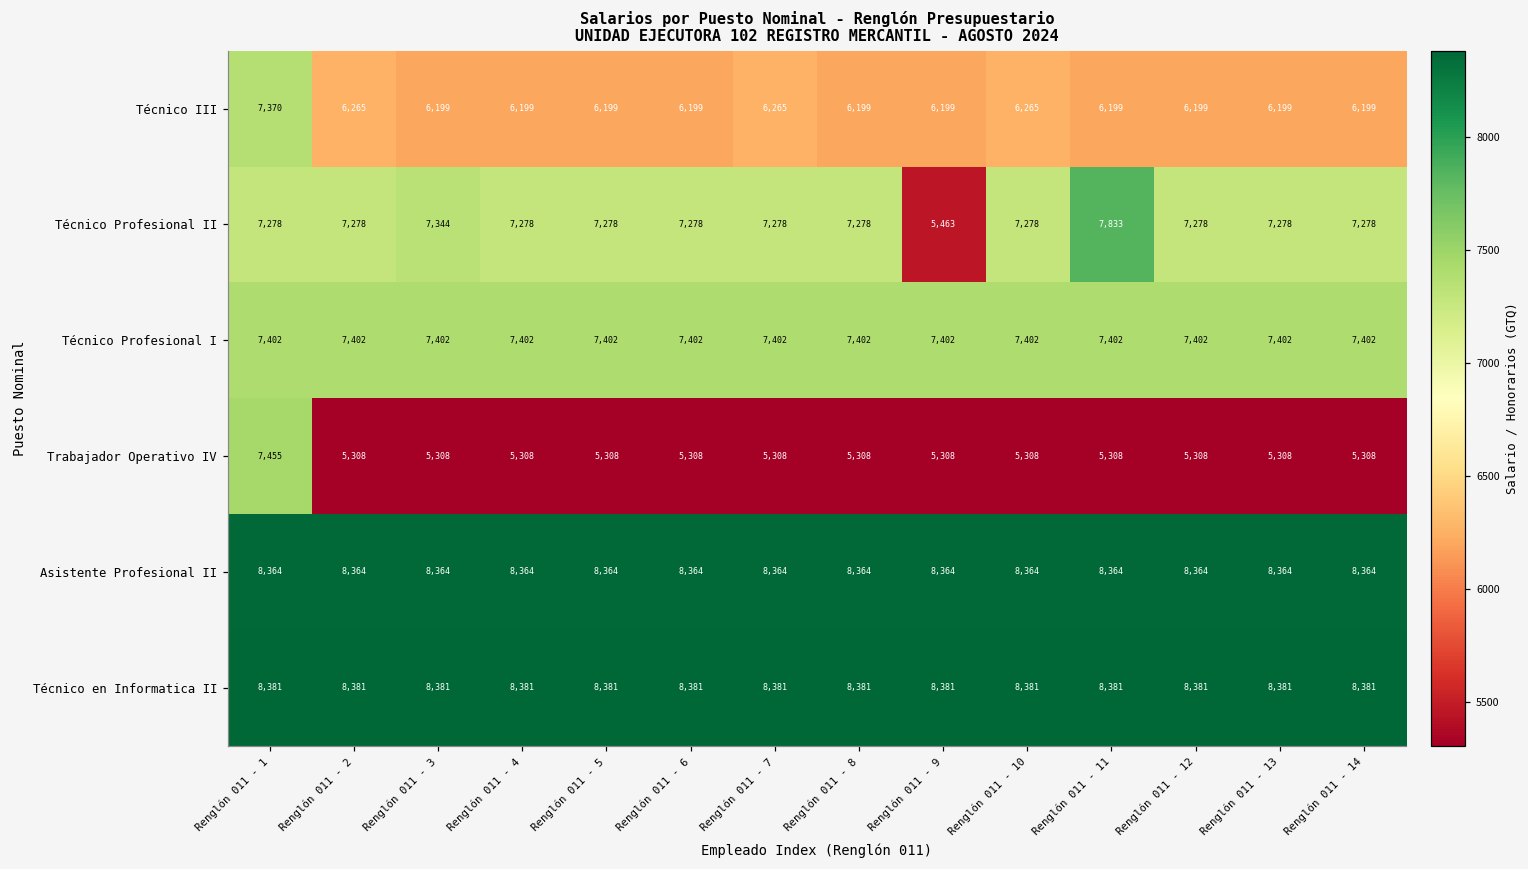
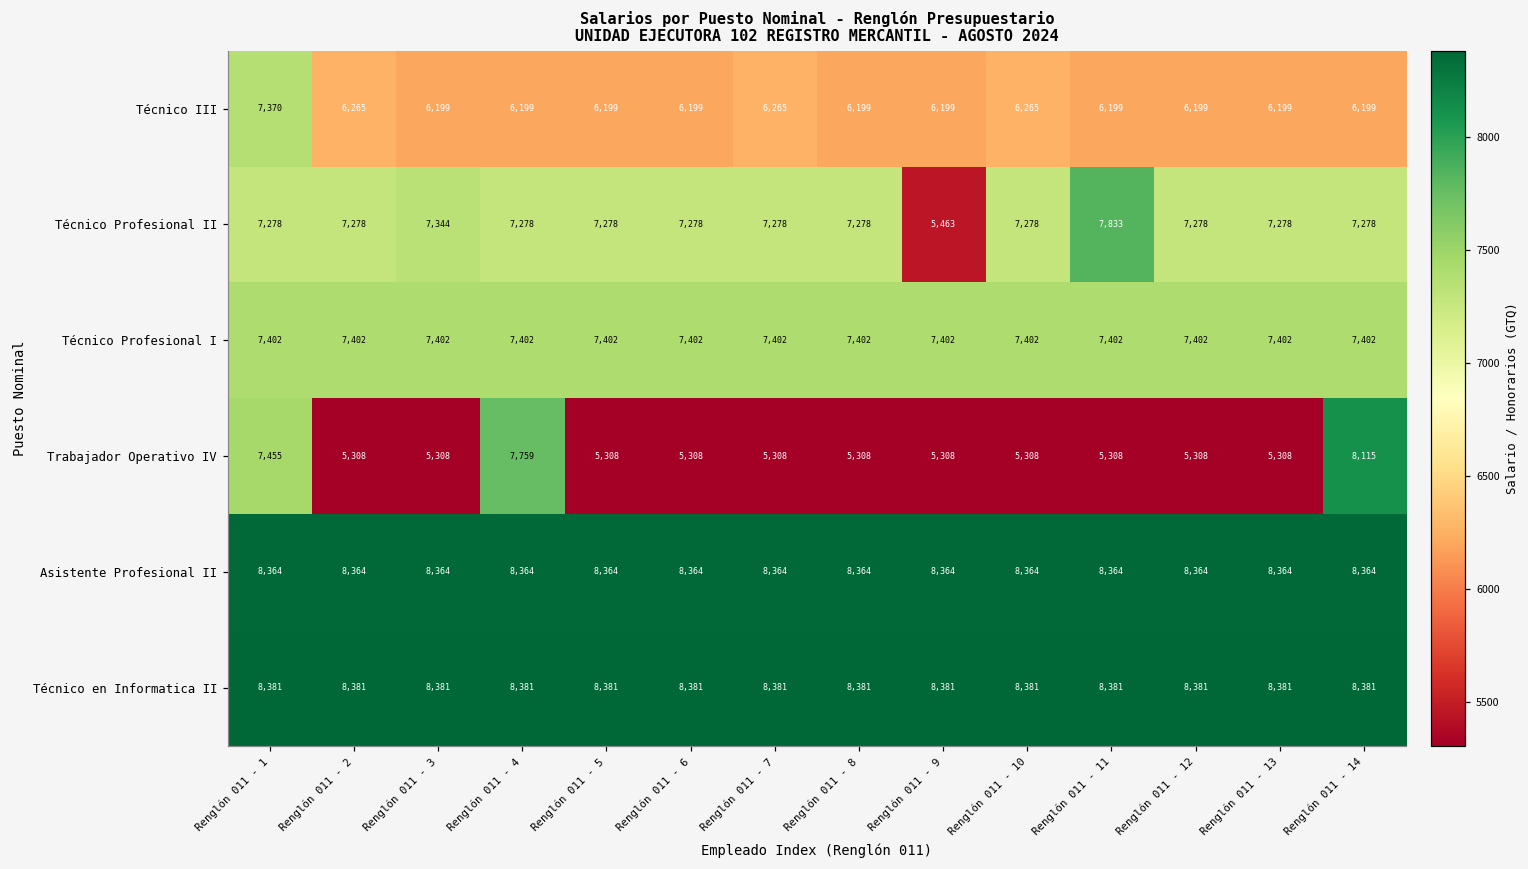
  {
    "Técnico III": {
      "Renglón 011 - 1": "7,370",
      "Renglón 011 - 2": "6,265",
      "Renglón 011 - 3": "6,199",
      "Renglón 011 - 4": "6,199",
      "Renglón 011 - 5": "6,199",
      "Renglón 011 - 6": "6,199",
      "Renglón 011 - 7": "6,265",
      "Renglón 011 - 8": "6,199",
      "Renglón 011 - 9": "6,199",
      "Renglón 011 - 10": "6,265",
      "Renglón 011 - 11": "6,199",
      "Renglón 011 - 12": "6,199",
      "Renglón 011 - 13": "6,199",
      "Renglón 011 - 14": "6,199"
    },
    "Técnico Profesional II": {
      "Renglón 011 - 1": "7,278",
      "Renglón 011 - 2": "7,278",
      "Renglón 011 - 3": "7,344",
      "Renglón 011 - 4": "7,278",
      "Renglón 011 - 5": "7,278",
      "Renglón 011 - 6": "7,278",
      "Renglón 011 - 7": "7,278",
      "Renglón 011 - 8": "7,278",
      "Renglón 011 - 9": "5,463",
      "Renglón 011 - 10": "7,278",
      "Renglón 011 - 11": "7,833",
      "Renglón 011 - 12": "7,278",
      "Renglón 011 - 13": "7,278",
      "Renglón 011 - 14": "7,278"
    },
    "Técnico Profesional I": {
      "Renglón 011 - 1": "7,402",
      "Renglón 011 - 2": "7,402",
      "Renglón 011 - 3": "7,402",
      "Renglón 011 - 4": "7,402",
      "Renglón 011 - 5": "7,402",
      "Renglón 011 - 6": "7,402",
      "Renglón 011 - 7": "7,402",
      "Renglón 011 - 8": "7,402",
      "Renglón 011 - 9": "7,402",
      "Renglón 011 - 10": "7,402",
      "Renglón 011 - 11": "7,402",
      "Renglón 011 - 12": "7,402",
      "Renglón 011 - 13": "7,402",
      "Renglón 011 - 14": "7,402"
    },
    "Trabajador Operativo IV": {
      "Renglón 011 - 1": "7,455",
      "Renglón 011 - 2": "5,308",
      "Renglón 011 - 3": "5,308",
-     "Renglón 011 - 4": "5,308",
+     "Renglón 011 - 4": "7,759",
      "Renglón 011 - 5": "5,308",
      "Renglón 011 - 6": "5,308",
      "Renglón 011 - 7": "5,308",
      "Renglón 011 - 8": "5,308",
      "Renglón 011 - 9": "5,308",
      "Renglón 011 - 10": "5,308",
      "Renglón 011 - 11": "5,308",
      "Renglón 011 - 12": "5,308",
      "Renglón 011 - 13": "5,308",
-     "Renglón 011 - 14": "5,308"
+     "Renglón 011 - 14": "8,115"
    },
    "Asistente Profesional II": {
      "Renglón 011 - 1": "8,364",
      "Renglón 011 - 2": "8,364",
      "Renglón 011 - 3": "8,364",
      "Renglón 011 - 4": "8,364",
      "Renglón 011 - 5": "8,364",
      "Renglón 011 - 6": "8,364",
      "Renglón 011 - 7": "8,364",
      "Renglón 011 - 8": "8,364",
      "Renglón 011 - 9": "8,364",
      "Renglón 011 - 10": "8,364",
      "Renglón 011 - 11": "8,364",
      "Renglón 011 - 12": "8,364",
      "Renglón 011 - 13": "8,364",
      "Renglón 011 - 14": "8,364"
    },
    "Técnico en Informatica II": {
      "Renglón 011 - 1": "8,381",
      "Renglón 011 - 2": "8,381",
      "Renglón 011 - 3": "8,381",
      "Renglón 011 - 4": "8,381",
      "Renglón 011 - 5": "8,381",
      "Renglón 011 - 6": "8,381",
      "Renglón 011 - 7": "8,381",
      "Renglón 011 - 8": "8,381",
      "Renglón 011 - 9": "8,381",
      "Renglón 011 - 10": "8,381",
      "Renglón 011 - 11": "8,381",
      "Renglón 011 - 12": "8,381",
      "Renglón 011 - 13": "8,381",
      "Renglón 011 - 14": "8,381"
    }
  }
